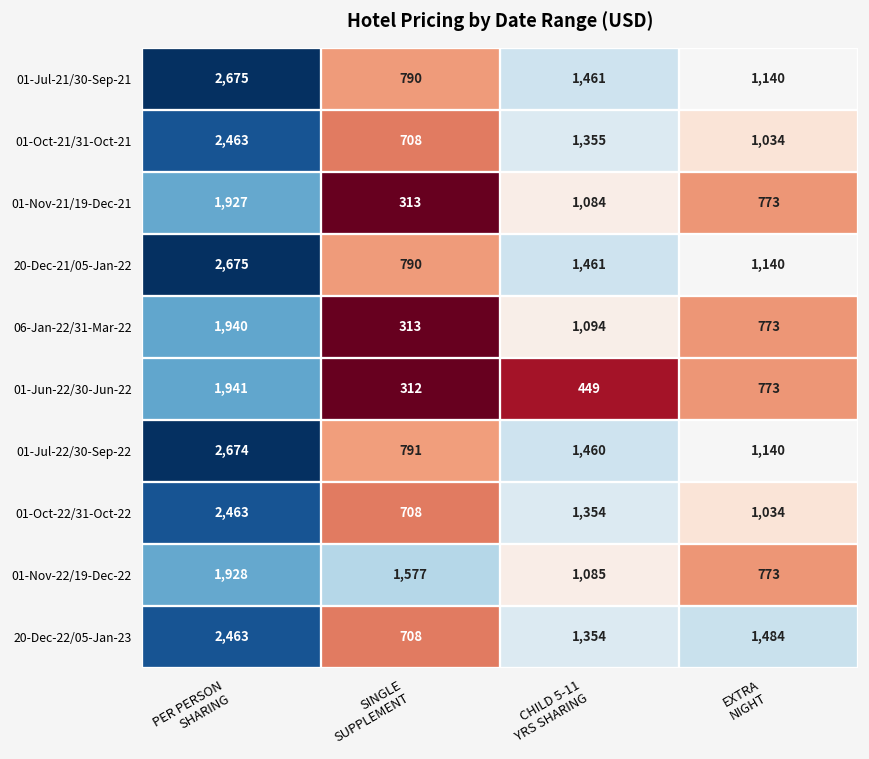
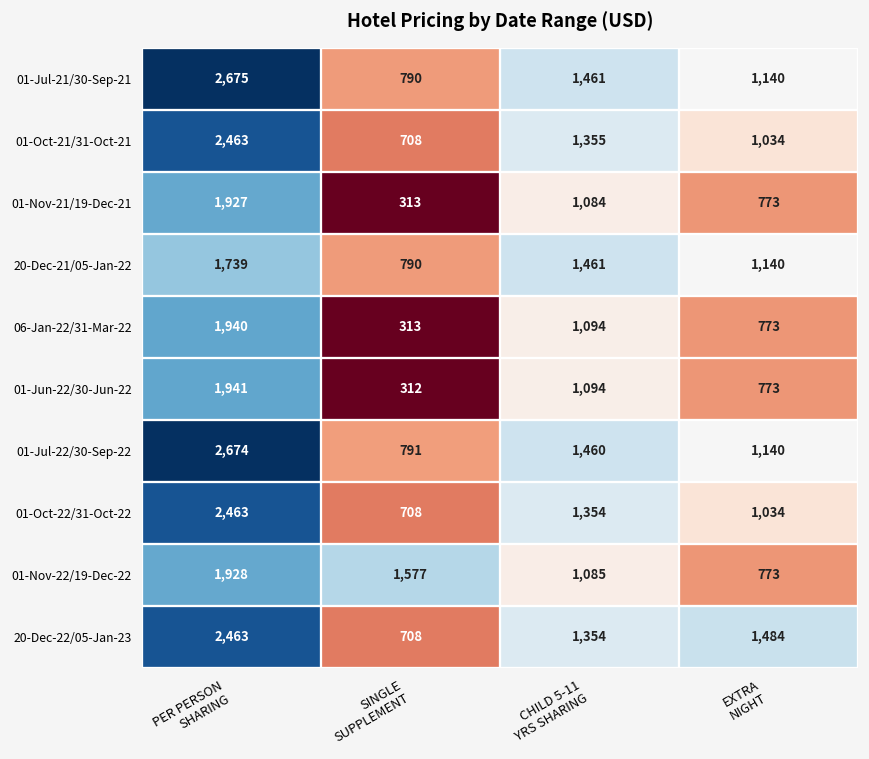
  {
    "01-Jul-21/30-Sep-21": {
      "PER PERSON SHARING": "2,675",
      "SINGLE SUPPLEMENT": "790",
      "CHILD 5-11 YRS SHARING": "1,461",
      "EXTRA NIGHT": "1,140"
    },
    "01-Oct-21/31-Oct-21": {
      "PER PERSON SHARING": "2,463",
      "SINGLE SUPPLEMENT": "708",
      "CHILD 5-11 YRS SHARING": "1,355",
      "EXTRA NIGHT": "1,034"
    },
    "01-Nov-21/19-Dec-21": {
      "PER PERSON SHARING": "1,927",
      "SINGLE SUPPLEMENT": "313",
      "CHILD 5-11 YRS SHARING": "1,084",
      "EXTRA NIGHT": "773"
    },
    "20-Dec-21/05-Jan-22": {
-     "PER PERSON SHARING": "2,675",
+     "PER PERSON SHARING": "1,739",
      "SINGLE SUPPLEMENT": "790",
      "CHILD 5-11 YRS SHARING": "1,461",
      "EXTRA NIGHT": "1,140"
    },
    "06-Jan-22/31-Mar-22": {
      "PER PERSON SHARING": "1,940",
      "SINGLE SUPPLEMENT": "313",
      "CHILD 5-11 YRS SHARING": "1,094",
      "EXTRA NIGHT": "773"
    },
    "01-Jun-22/30-Jun-22": {
      "PER PERSON SHARING": "1,941",
      "SINGLE SUPPLEMENT": "312",
-     "CHILD 5-11 YRS SHARING": "449",
+     "CHILD 5-11 YRS SHARING": "1,094",
      "EXTRA NIGHT": "773"
    },
    "01-Jul-22/30-Sep-22": {
      "PER PERSON SHARING": "2,674",
      "SINGLE SUPPLEMENT": "791",
      "CHILD 5-11 YRS SHARING": "1,460",
      "EXTRA NIGHT": "1,140"
    },
    "01-Oct-22/31-Oct-22": {
      "PER PERSON SHARING": "2,463",
      "SINGLE SUPPLEMENT": "708",
      "CHILD 5-11 YRS SHARING": "1,354",
      "EXTRA NIGHT": "1,034"
    },
    "01-Nov-22/19-Dec-22": {
      "PER PERSON SHARING": "1,928",
      "SINGLE SUPPLEMENT": "1,577",
      "CHILD 5-11 YRS SHARING": "1,085",
      "EXTRA NIGHT": "773"
    },
    "20-Dec-22/05-Jan-23": {
      "PER PERSON SHARING": "2,463",
      "SINGLE SUPPLEMENT": "708",
      "CHILD 5-11 YRS SHARING": "1,354",
      "EXTRA NIGHT": "1,484"
    }
  }
